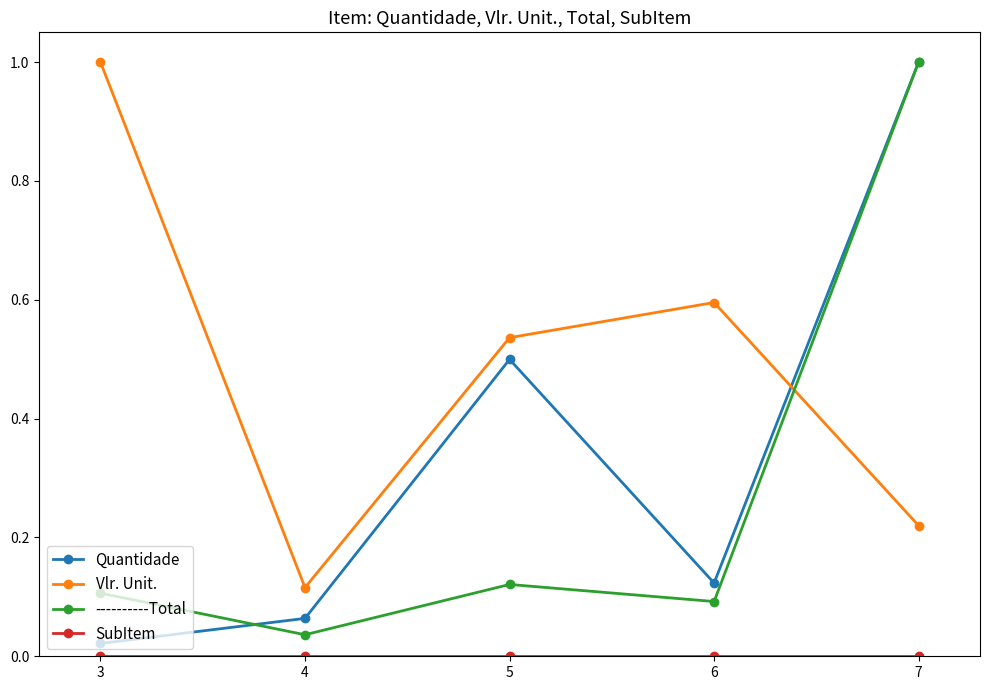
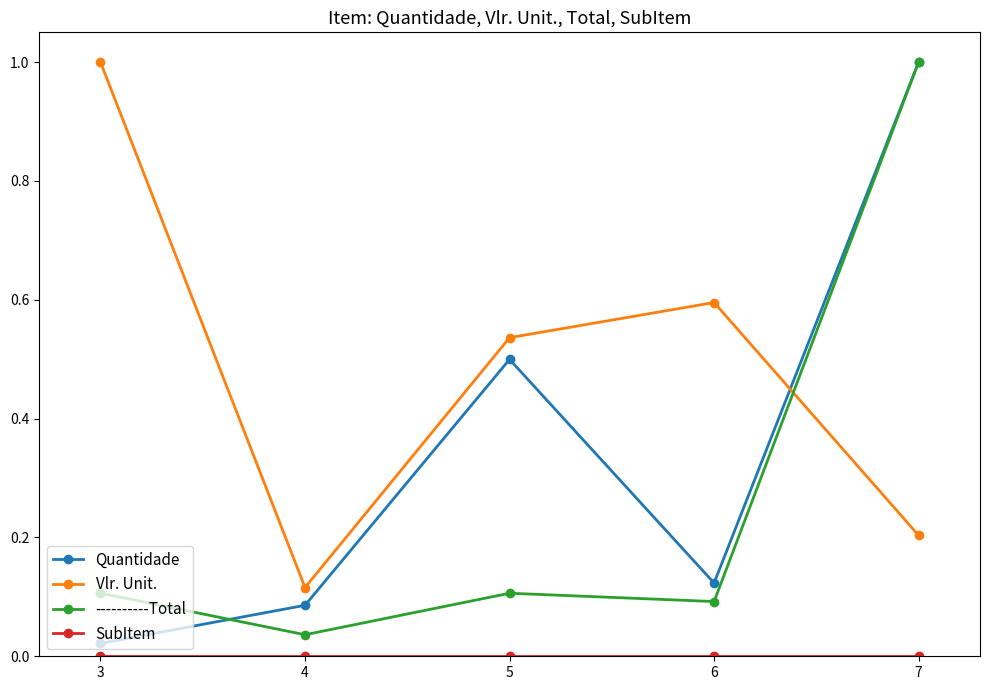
  {
    "Quantidade": {
-     "4": 0.06,
+     "4": 0.09,
      "5": 0.50,
      "6": 0.12
    },
    "Vlr. Unit.": {
      "3": 1.00,
      "4": 0.12,
      "5": 0.54,
      "6": 0.60,
-     "7": 0.22
+     "7": 0.20
    },
    "----------Total": {
      "4": 0.04,
-     "5": 0.12,
+     "5": 0.11,
      "6": 0.09
    },
    "SubItem": {
      "3": 0.00,
      "4": 0.00,
      "5": 0.00,
      "6": 0.00,
      "7": 0.00
    }
  }
